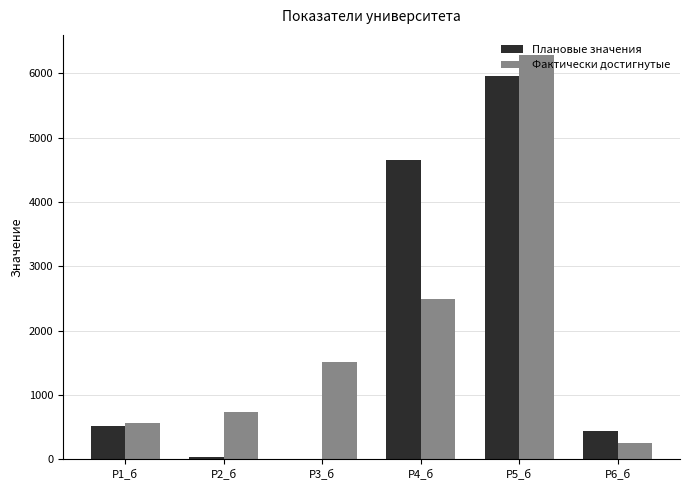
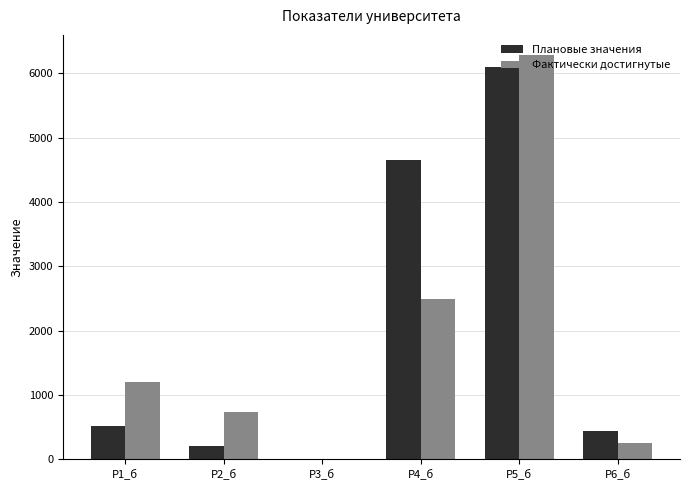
  {
    "Плановые значения": {
      "Р1_б": 500,
-     "Р2_б": 0,
+     "Р2_б": 200,
      "Р4_б": 4700,
-     "Р5_б": 6000,
+     "Р5_б": 6100,
      "Р6_б": 400
    },
    "Фактически достигнутые": {
-     "Р1_б": 600,
+     "Р1_б": 1200,
      "Р2_б": 700,
-     "Р3_б": 1500,
+     "Р3_б": 0,
      "Р4_б": 2500,
      "Р5_б": 6300,
      "Р6_б": 200
    }
  }
